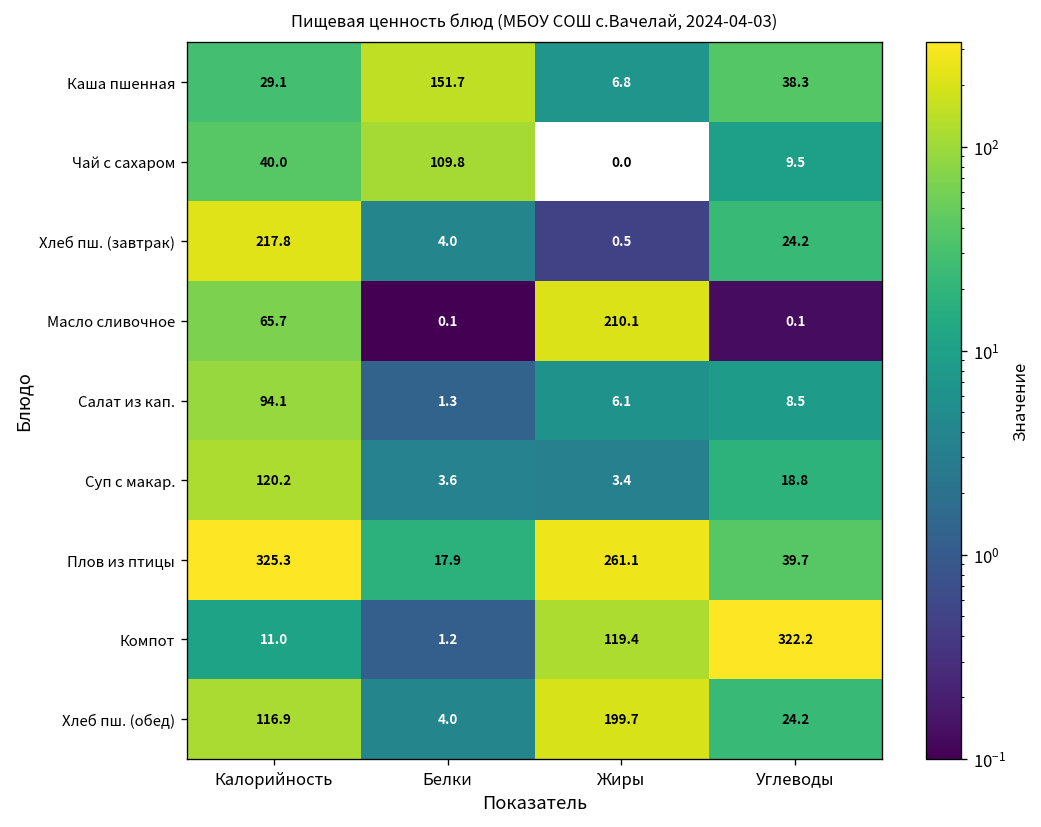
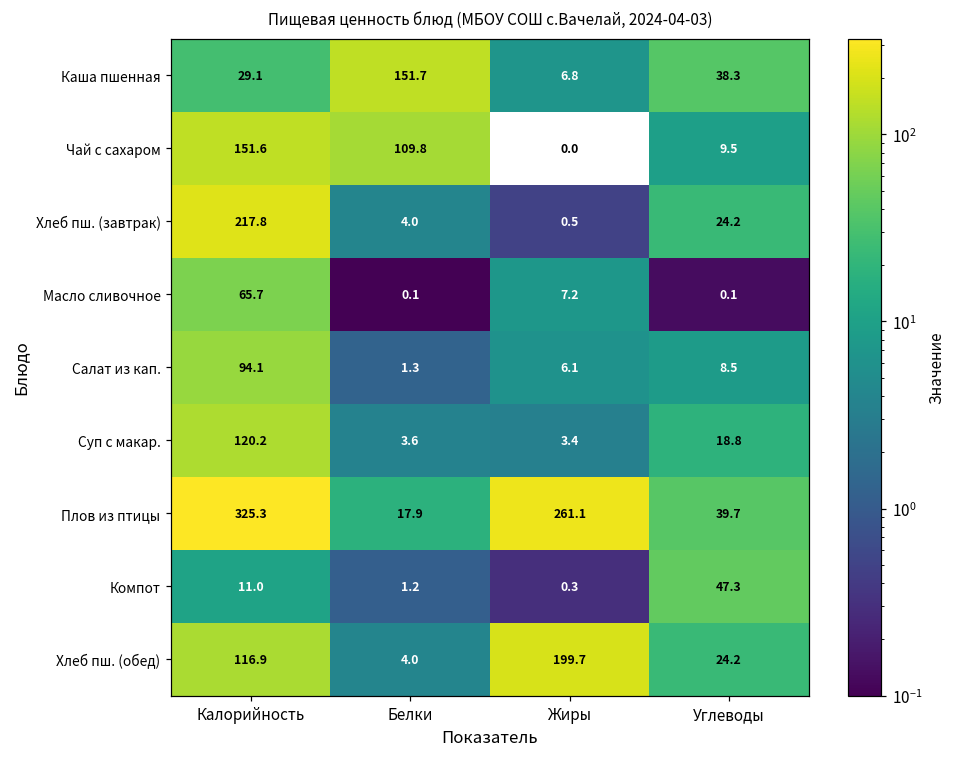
  {
    "Каша пшенная": {
      "Калорийность": 29.1,
      "Белки": 151.7,
      "Жиры": 6.8,
      "Углеводы": 38.3
    },
    "Чай с сахаром": {
-     "Калорийность": 40.0,
+     "Калорийность": 151.6,
      "Белки": 109.8,
      "Жиры": 0.0,
      "Углеводы": 9.5
    },
    "Хлеб пш. (завтрак)": {
      "Калорийность": 217.8,
      "Белки": 4.0,
      "Жиры": 0.5,
      "Углеводы": 24.2
    },
    "Масло сливочное": {
      "Калорийность": 65.7,
      "Белки": 0.1,
-     "Жиры": 210.1,
+     "Жиры": 7.2,
      "Углеводы": 0.1
    },
    "Салат из кап.": {
      "Калорийность": 94.1,
      "Белки": 1.3,
      "Жиры": 6.1,
      "Углеводы": 8.5
    },
    "Суп с макар.": {
      "Калорийность": 120.2,
      "Белки": 3.6,
      "Жиры": 3.4,
      "Углеводы": 18.8
    },
    "Плов из птицы": {
      "Калорийность": 325.3,
      "Белки": 17.9,
      "Жиры": 261.1,
      "Углеводы": 39.7
    },
    "Компот": {
      "Калорийность": 11.0,
      "Белки": 1.2,
-     "Жиры": 119.4,
-     "Углеводы": 322.2
+     "Жиры": 0.3,
+     "Углеводы": 47.3
    },
    "Хлеб пш. (обед)": {
      "Калорийность": 116.9,
      "Белки": 4.0,
      "Жиры": 199.7,
      "Углеводы": 24.2
    }
  }
